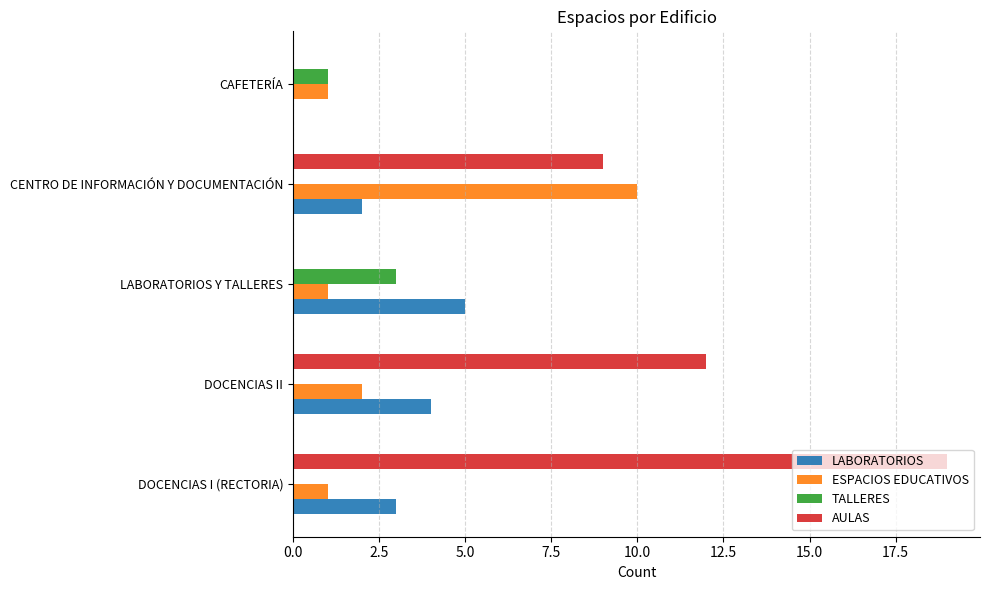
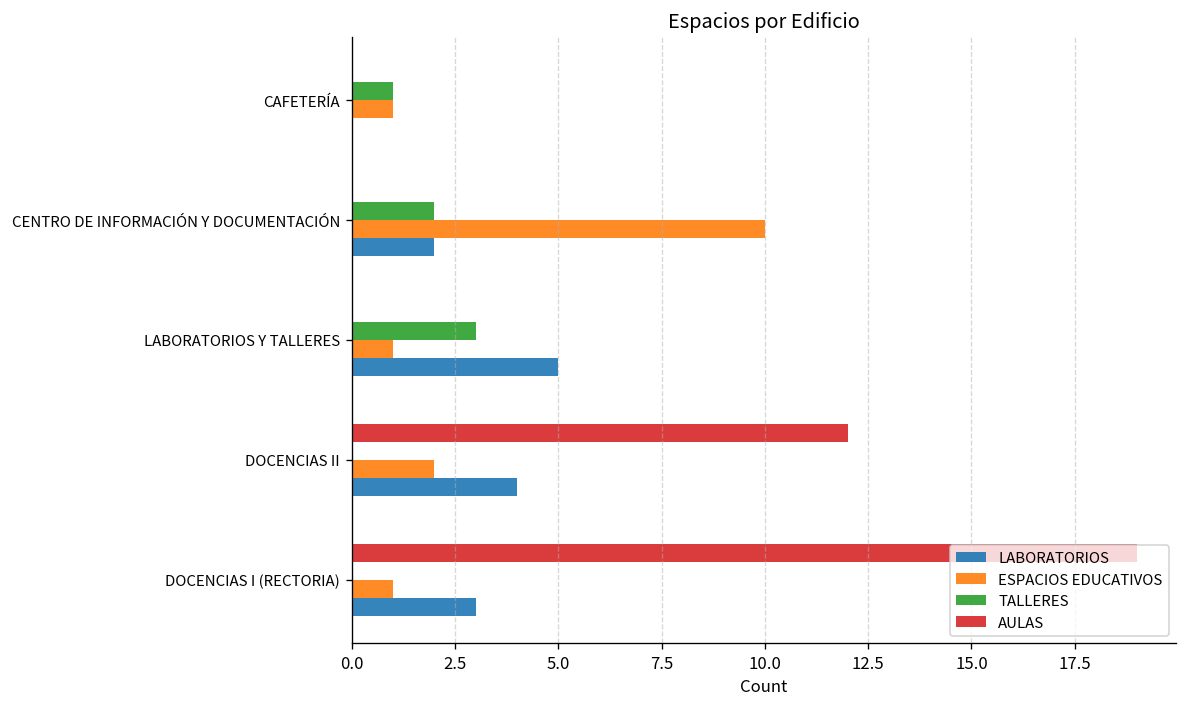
  {
    "LABORATORIOS": {
      "CAFETERÍA": 0,
      "CENTRO DE INFORMACIÓN Y DOCUMENTACIÓN": 2,
      "LABORATORIOS Y TALLERES": 5,
      "DOCENCIAS II": 4,
      "DOCENCIAS I (RECTORIA)": 3
    },
    "ESPACIOS EDUCATIVOS": {
      "CAFETERÍA": 1,
      "CENTRO DE INFORMACIÓN Y DOCUMENTACIÓN": 10,
      "LABORATORIOS Y TALLERES": 1,
      "DOCENCIAS II": 2,
      "DOCENCIAS I (RECTORIA)": 1
    },
    "TALLERES": {
      "CAFETERÍA": 1,
-     "CENTRO DE INFORMACIÓN Y DOCUMENTACIÓN": 0,
+     "CENTRO DE INFORMACIÓN Y DOCUMENTACIÓN": 2,
      "LABORATORIOS Y TALLERES": 3,
      "DOCENCIAS II": 0,
      "DOCENCIAS I (RECTORIA)": 0
    },
    "AULAS": {
      "CAFETERÍA": 0,
-     "CENTRO DE INFORMACIÓN Y DOCUMENTACIÓN": 9,
+     "CENTRO DE INFORMACIÓN Y DOCUMENTACIÓN": 0,
      "LABORATORIOS Y TALLERES": 0,
      "DOCENCIAS II": 12
    }
  }
